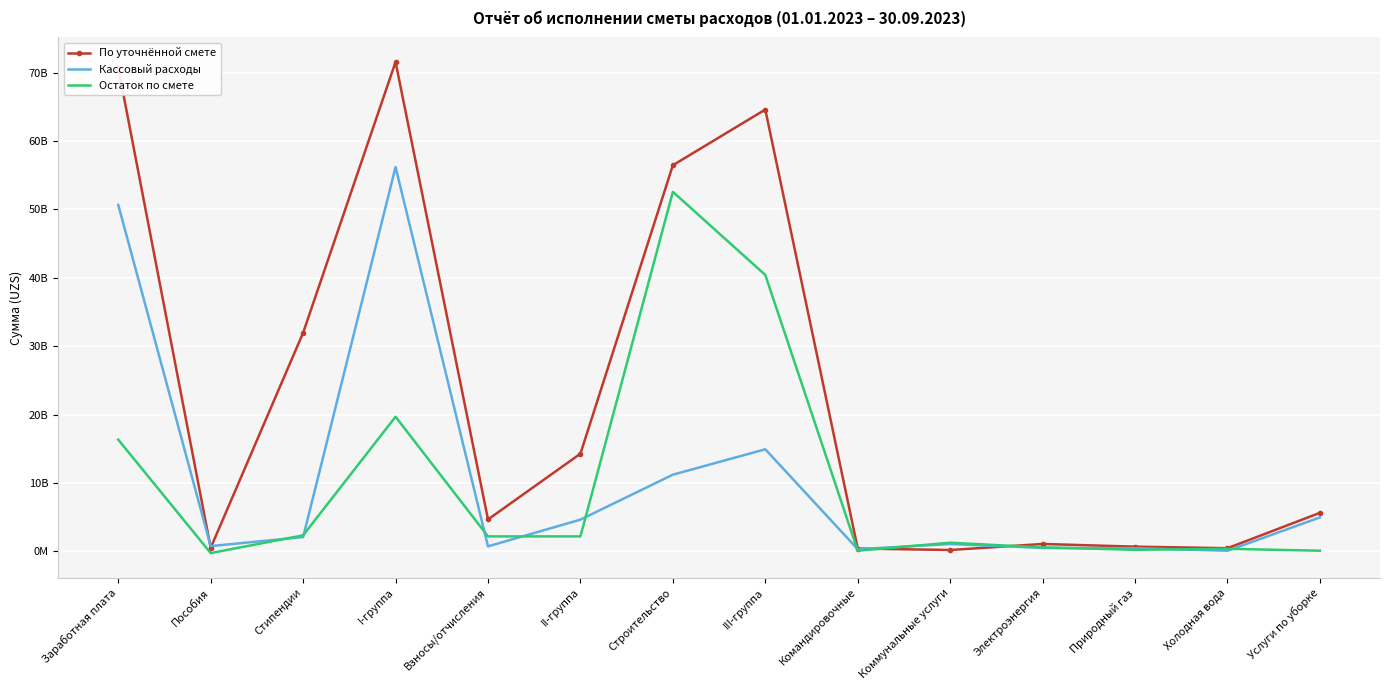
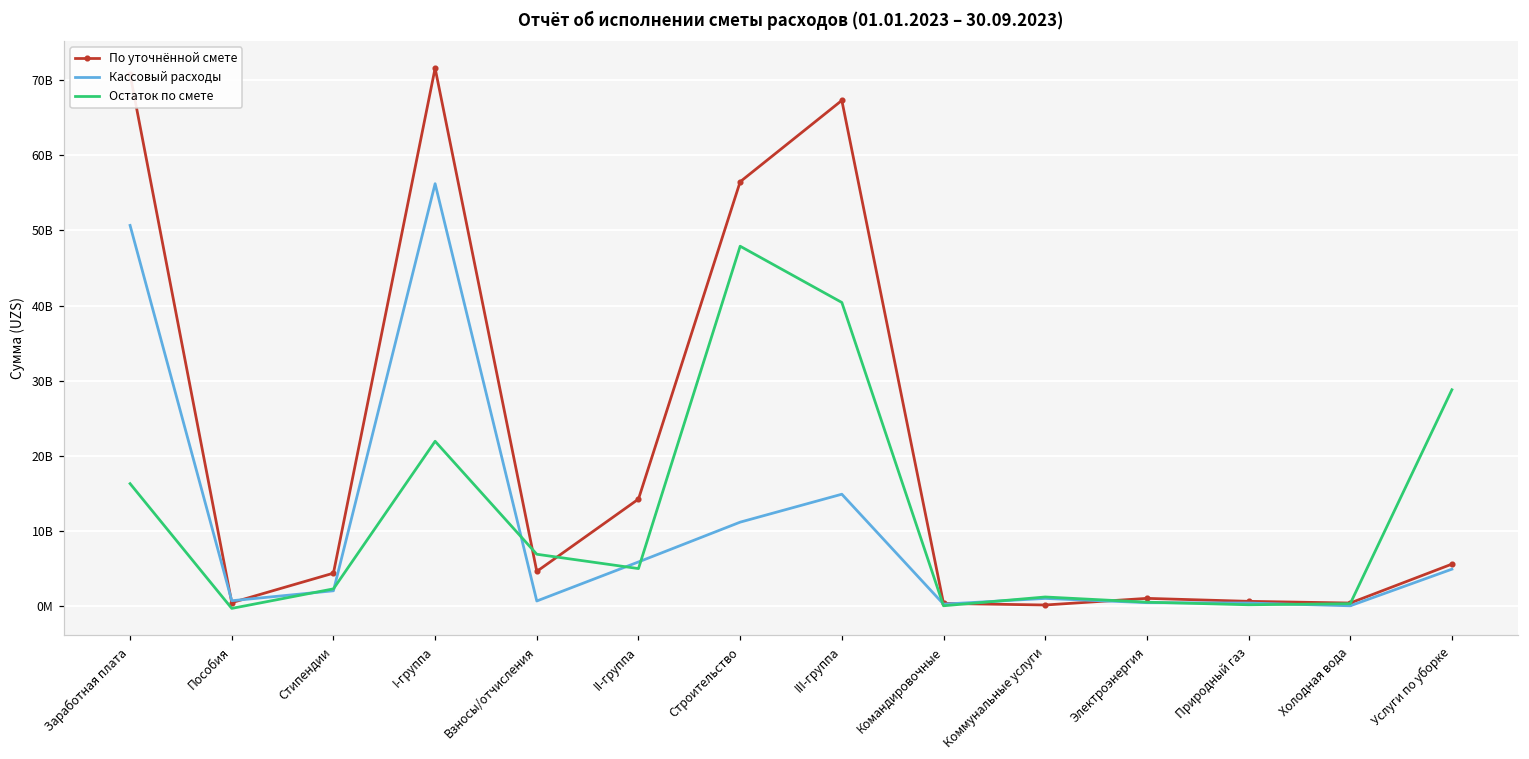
  {
    "По уточнённой смете": {
-     "Стипендии": 32000000000,
+     "Стипендии": 4000000000,
      "I-группа": 72000000000,
      "Взносы/отчисления": 5000000000,
      "II-группа": 14000000000,
      "Строительство": 56000000000,
-     "III-группа": 65000000000,
+     "III-группа": 67000000000,
      "Коммунальные услуги": 0,
      "Электроэнергия": 1000000000,
      "Услуги по уборке": 6000000000
    },
    "Кассовый расходы": {
      "Заработная плата": 51000000000,
      "I-группа": 56000000000,
      "Взносы/отчисления": 1000000000,
-     "II-группа": 5000000000,
+     "II-группа": 6000000000,
      "Строительство": 11000000000,
      "III-группа": 15000000000,
      "Услуги по уборке": 5000000000
    },
    "Остаток по смете": {
      "Заработная плата": 16000000000,
      "Пособия": 0,
-     "I-группа": 20000000000,
-     "Взносы/отчисления": 2000000000,
-     "II-группа": 2000000000,
-     "Строительство": 53000000000,
+     "I-группа": 22000000000,
+     "Взносы/отчисления": 7000000000,
+     "II-группа": 5000000000,
+     "Строительство": 48000000000,
      "III-группа": 40000000000,
-     "Услуги по уборке": 0
+     "Услуги по уборке": 29000000000
    }
  }
